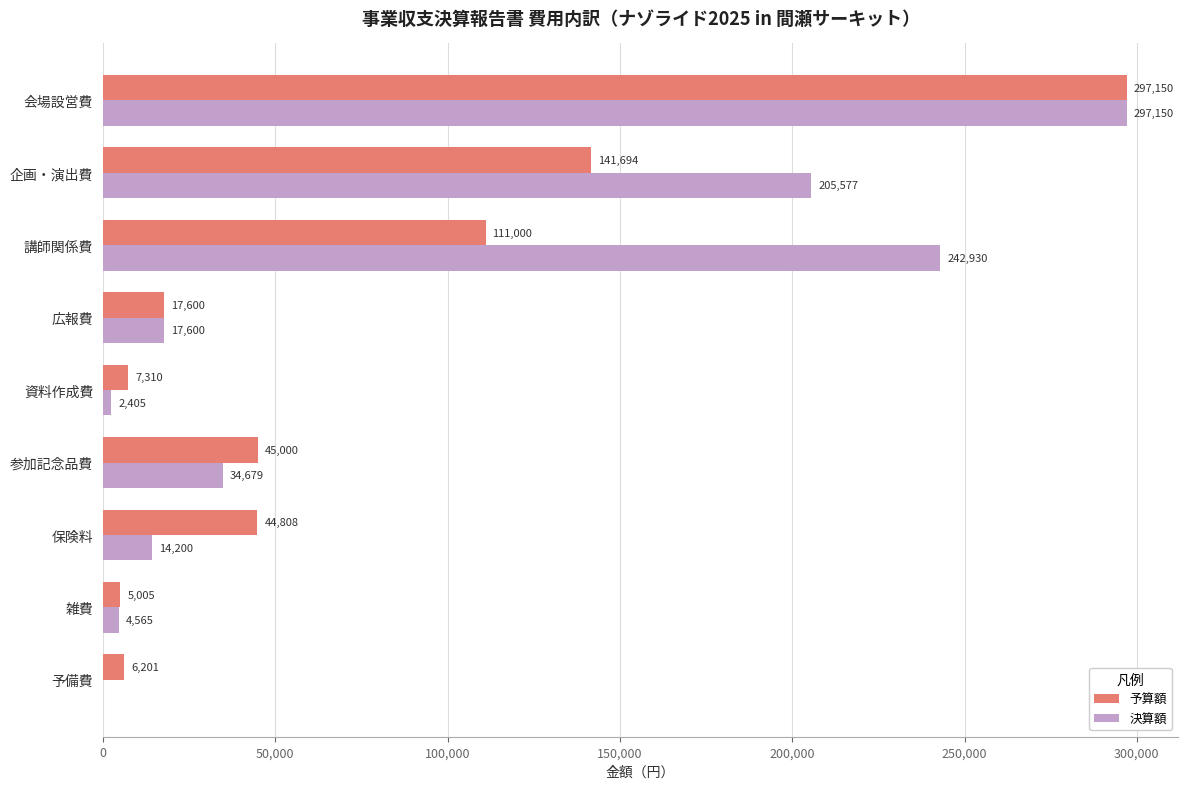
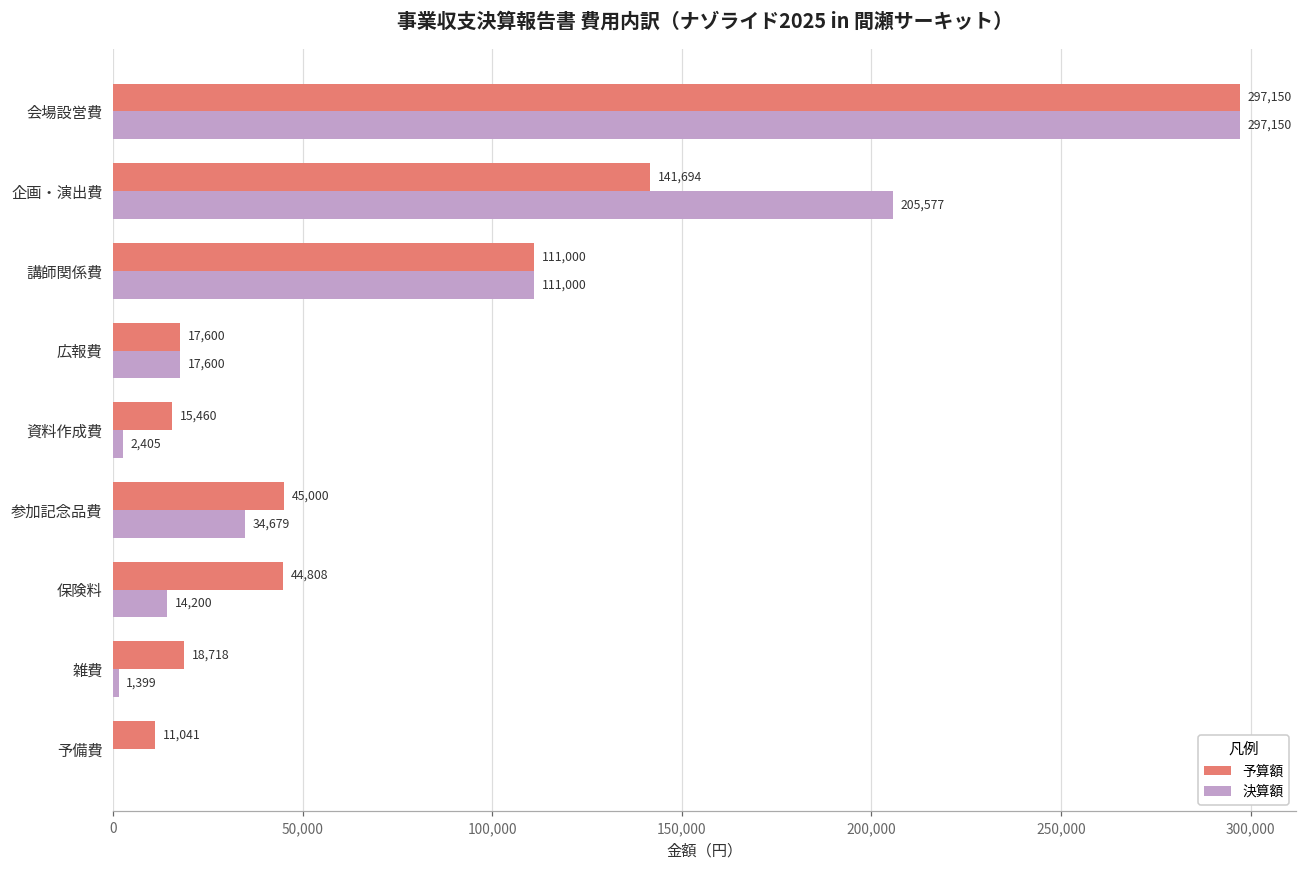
  {
    "予算額": {
      "会場設営費": "297,150",
      "企画・演出費": "141,694",
      "講師関係費": "111,000",
      "広報費": "17,600",
-     "資料作成費": "7,310",
+     "資料作成費": "15,460",
      "参加記念品費": "45,000",
      "保険料": "44,808",
-     "雑費": "5,005",
-     "予備費": "6,201"
+     "雑費": "18,718",
+     "予備費": "11,041"
    },
    "決算額": {
      "会場設営費": "297,150",
      "企画・演出費": "205,577",
-     "講師関係費": "242,930",
+     "講師関係費": "111,000",
      "広報費": "17,600",
      "資料作成費": "2,405",
      "参加記念品費": "34,679",
      "保険料": "14,200",
-     "雑費": "4,565"
+     "雑費": "1,399"
    }
  }
